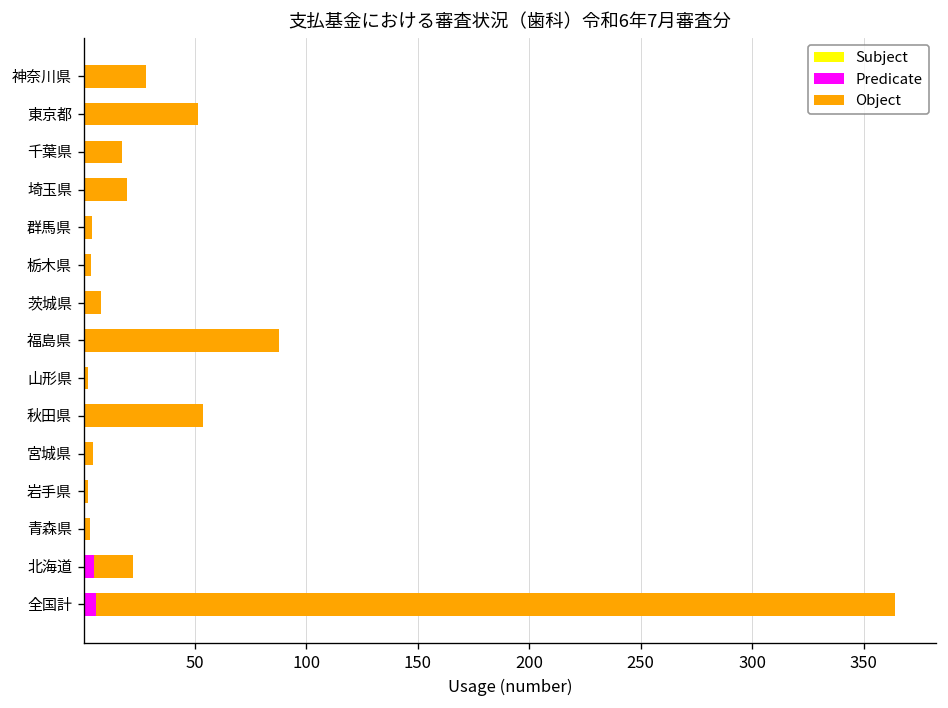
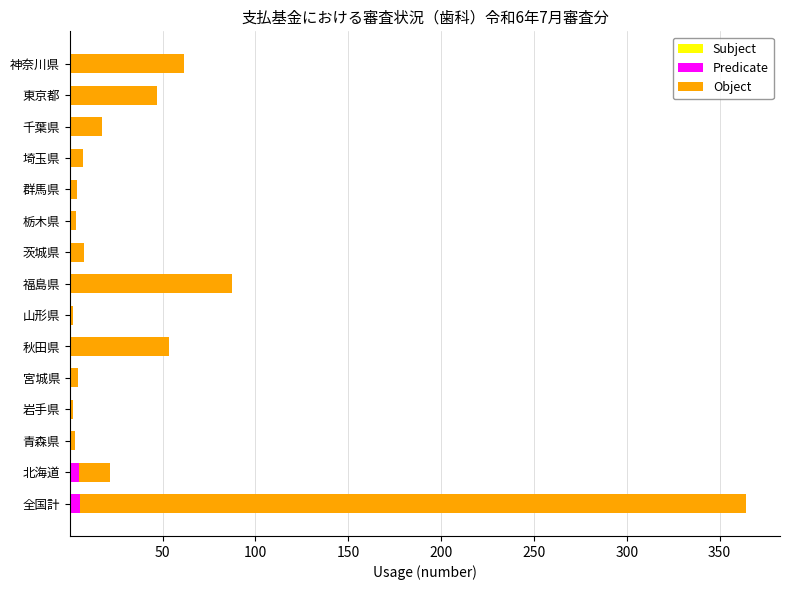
  {
    "Subject": {
      "神奈川県": 0,
      "東京都": 0,
      "千葉県": 0,
      "埼玉県": 0,
      "群馬県": 0,
      "栃木県": 0,
      "茨城県": 0,
      "山形県": 0,
      "秋田県": 0,
      "宮城県": 0,
      "岩手県": 0,
      "青森県": 0
    },
    "Predicate": {
      "北海道": 5,
      "全国計": 5
    },
    "Object": {
-     "神奈川県": 28,
-     "東京都": 51,
+     "神奈川県": 61,
+     "東京都": 46,
      "千葉県": 17,
-     "埼玉県": 19,
+     "埼玉県": 7,
      "群馬県": 4,
      "栃木県": 3,
      "茨城県": 8,
      "福島県": 88,
      "山形県": 2,
      "秋田県": 54,
      "宮城県": 4,
      "岩手県": 2,
      "青森県": 3,
      "北海道": 17,
      "全国計": 359
    }
  }
